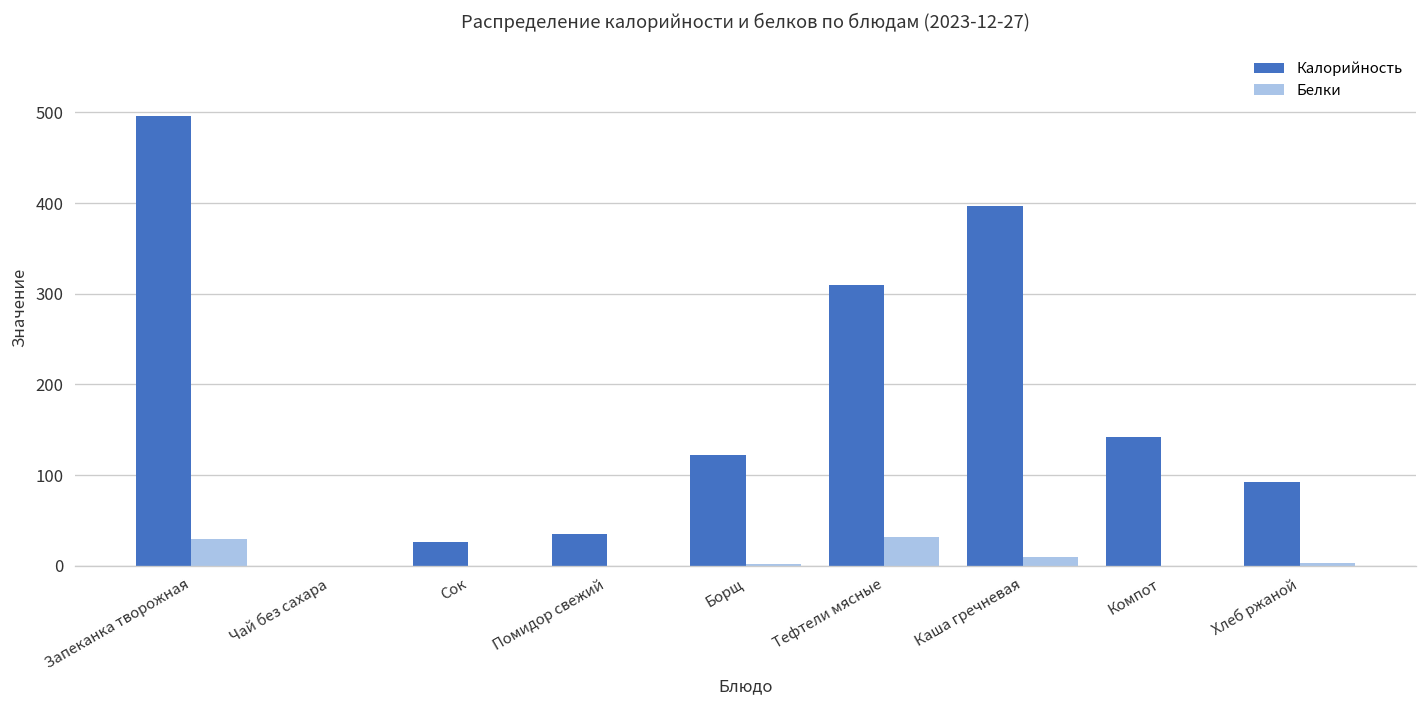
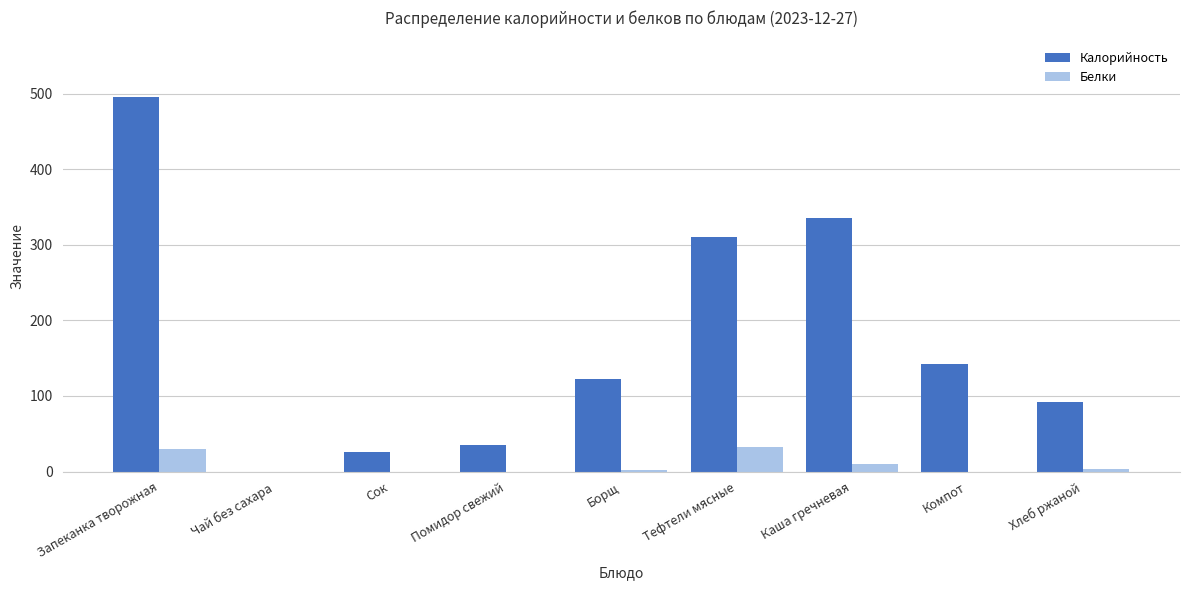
  {
    "Калорийность": {
      "Запеканка творожная": 500,
      "Чай без сахара": 0,
      "Сок": 30,
      "Помидор свежий": 40,
      "Борщ": 120,
      "Тефтели мясные": 310,
-     "Каша гречневая": 400,
+     "Каша гречневая": 340,
      "Компот": 140,
      "Хлеб ржаной": 90
    },
    "Белки": {
      "Запеканка творожная": 30,
      "Чай без сахара": 0,
      "Сок": 0,
      "Помидор свежий": 0,
      "Тефтели мясные": 30,
      "Каша гречневая": 10,
      "Компот": 0
    }
  }
